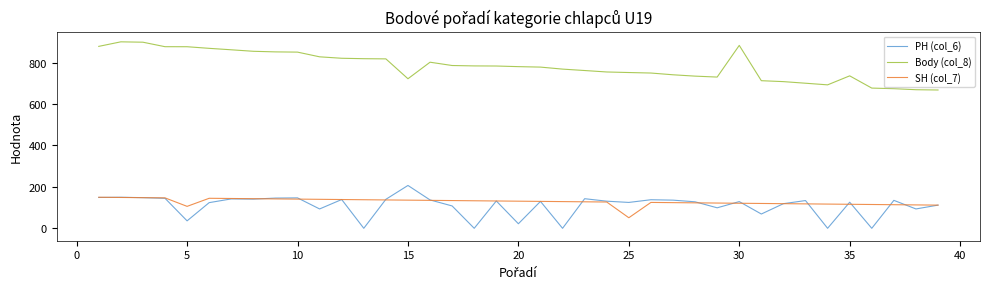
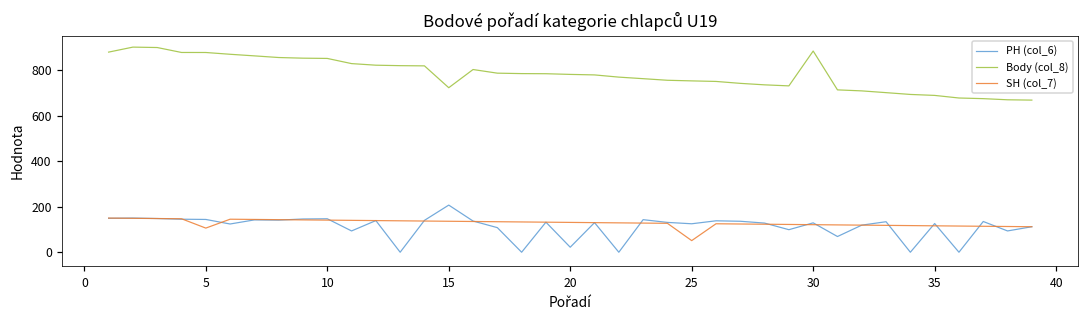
  {
    "PH (col_6)": {
-     "5": 40,
+     "5": 140,
      "15": 210,
      "20": 20,
      "25": 130
    },
    "Body (col_8)": {
      "5": 880,
      "10": 850,
      "15": 720,
      "20": 780,
      "25": 750,
      "30": 880,
-     "35": 740
+     "35": 690
    },
    "SH (col_7)": {
      "5": 110,
      "15": 140,
      "20": 130,
      "25": 50
    }
  }
